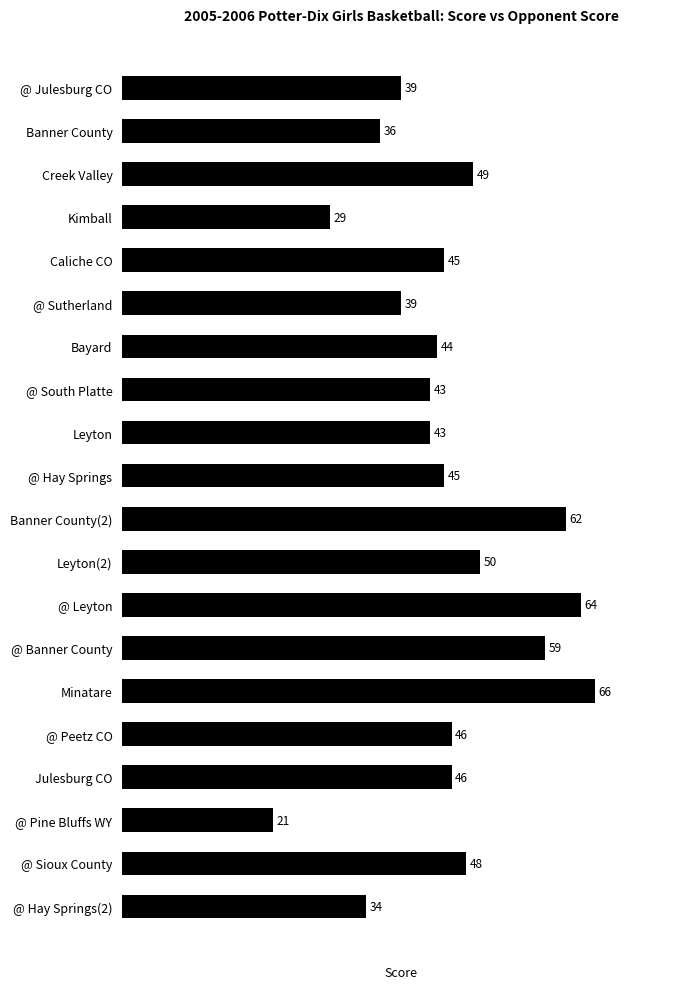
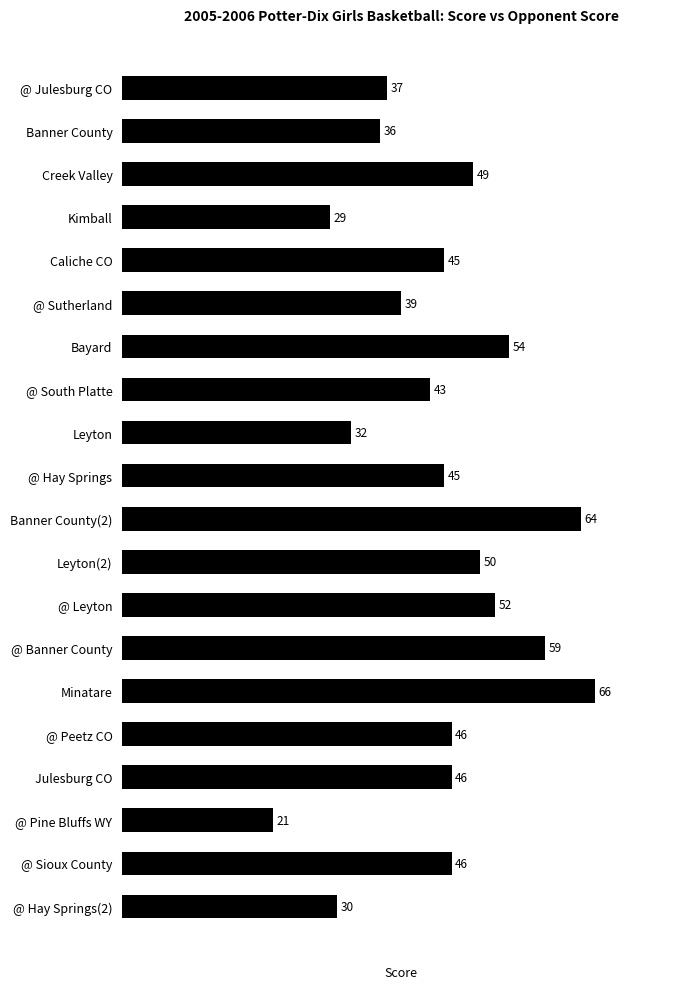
  {
-   "@ Julesburg CO": 39,
+   "@ Julesburg CO": 37,
    "Banner County": 36,
    "Creek Valley": 49,
    "Kimball": 29,
    "Caliche CO": 45,
    "@ Sutherland": 39,
-   "Bayard": 44,
+   "Bayard": 54,
    "@ South Platte": 43,
-   "Leyton": 43,
+   "Leyton": 32,
    "@ Hay Springs": 45,
-   "Banner County(2)": 62,
+   "Banner County(2)": 64,
    "Leyton(2)": 50,
-   "@ Leyton": 64,
+   "@ Leyton": 52,
    "@ Banner County": 59,
    "Minatare": 66,
    "@ Peetz CO": 46,
    "Julesburg CO": 46,
    "@ Pine Bluffs WY": 21,
-   "@ Sioux County": 48,
-   "@ Hay Springs(2)": 34
+   "@ Sioux County": 46,
+   "@ Hay Springs(2)": 30
  }
